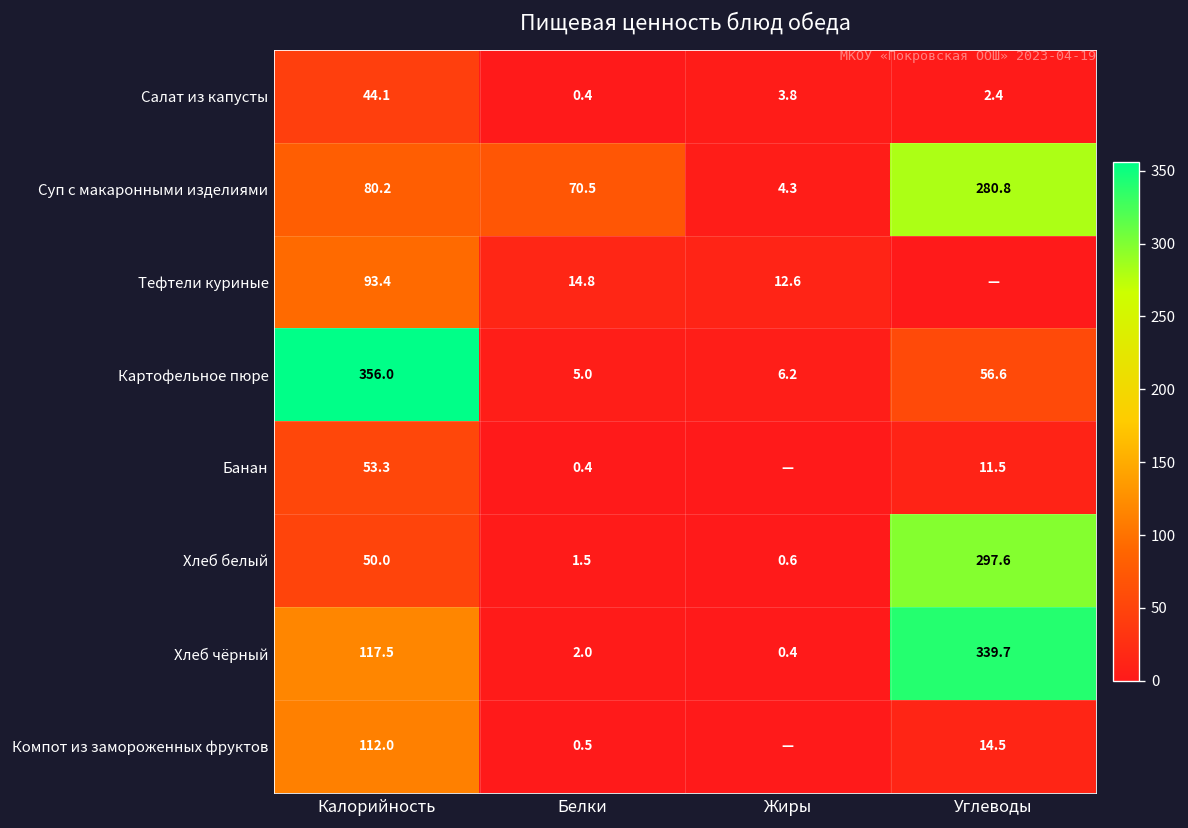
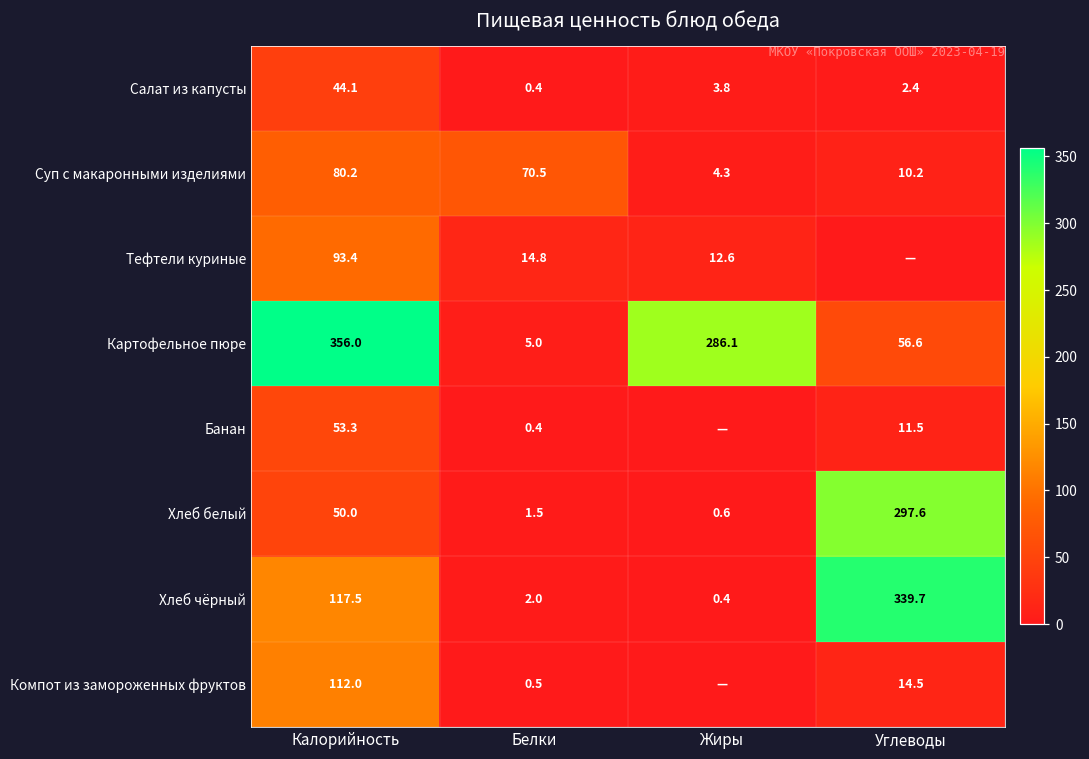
  {
    "Салат из капусты": {
      "Калорийность": 44.1,
      "Белки": 0.4,
      "Жиры": 3.8
    },
    "Суп с макаронными изделиями": {
      "Калорийность": 80.2,
      "Белки": 70.5,
      "Жиры": 4.3,
-     "Углеводы": 280.8
+     "Углеводы": 10.2
    },
    "Тефтели куриные": {
      "Калорийность": 93.4,
      "Белки": 14.8,
      "Жиры": 12.6
    },
    "Картофельное пюре": {
      "Калорийность": 356.0,
      "Белки": 5.0,
-     "Жиры": 6.2,
+     "Жиры": 286.1,
      "Углеводы": 56.6
    },
    "Банан": {
      "Калорийность": 53.3,
      "Белки": 0.4,
      "Углеводы": 11.5
    },
    "Хлеб белый": {
      "Калорийность": 50.0,
      "Белки": 1.5,
      "Жиры": 0.6,
      "Углеводы": 297.6
    },
    "Хлеб чёрный": {
      "Калорийность": 117.5,
      "Белки": 2.0,
      "Жиры": 0.4,
      "Углеводы": 339.7
    },
    "Компот из замороженных фруктов": {
      "Калорийность": 112.0,
      "Белки": 0.5,
      "Углеводы": 14.5
    }
  }
